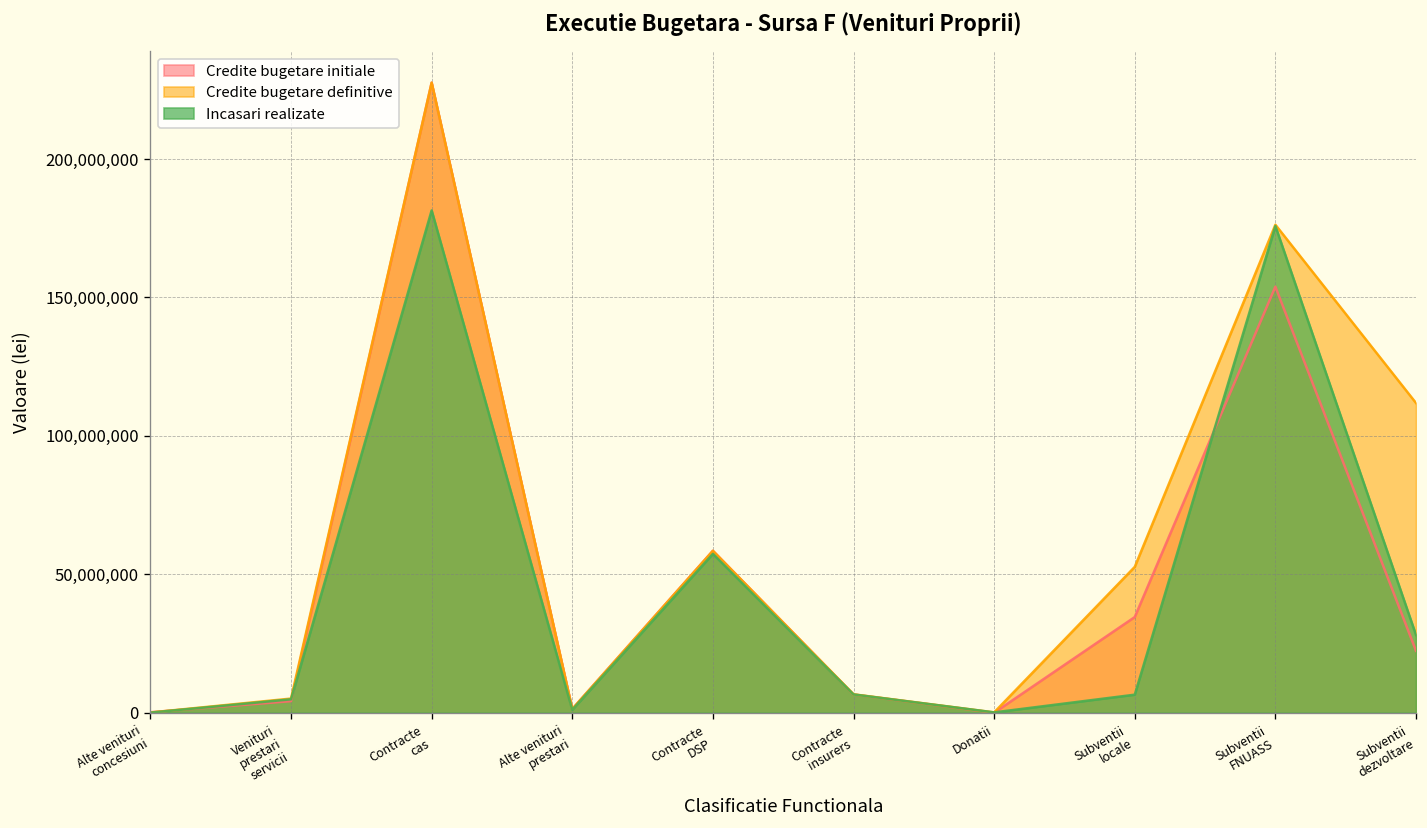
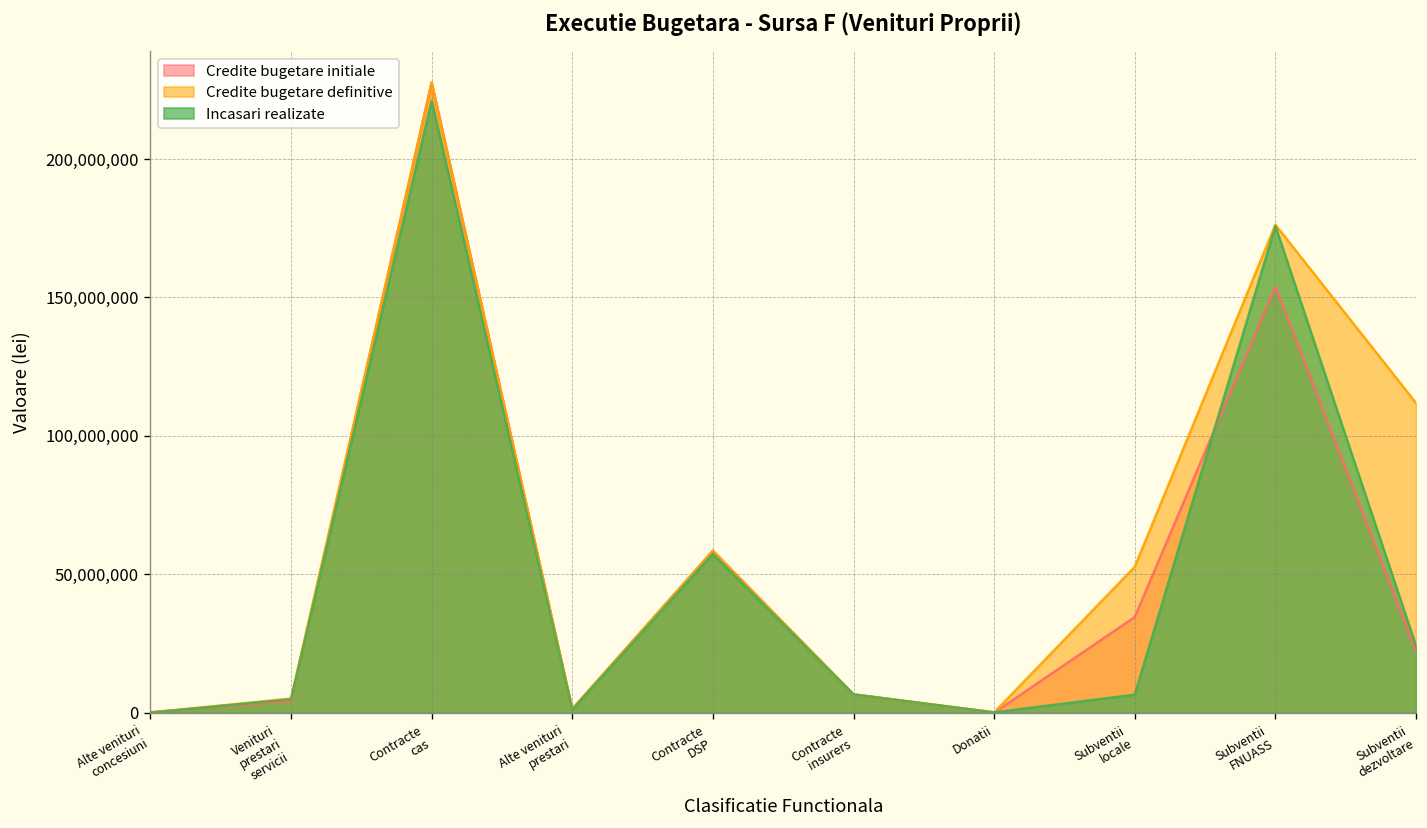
  {
    "Credite bugetare initiale": {
      "Subventii locale": "35,000,000",
      "Subventii FNUASS": "154,000,000",
      "Subventii dezvoltare": "22,000,000"
    },
    "Credite bugetare definitive": {
      "Subventii locale": "53,000,000",
      "Subventii dezvoltare": "112,000,000"
    },
    "Incasari realizate": {
-     "Contracte cas": "181,000,000",
+     "Contracte cas": "221,000,000",
      "Subventii locale": "7,000,000",
-     "Subventii dezvoltare": "28,000,000"
+     "Subventii dezvoltare": "24,000,000"
    }
  }
